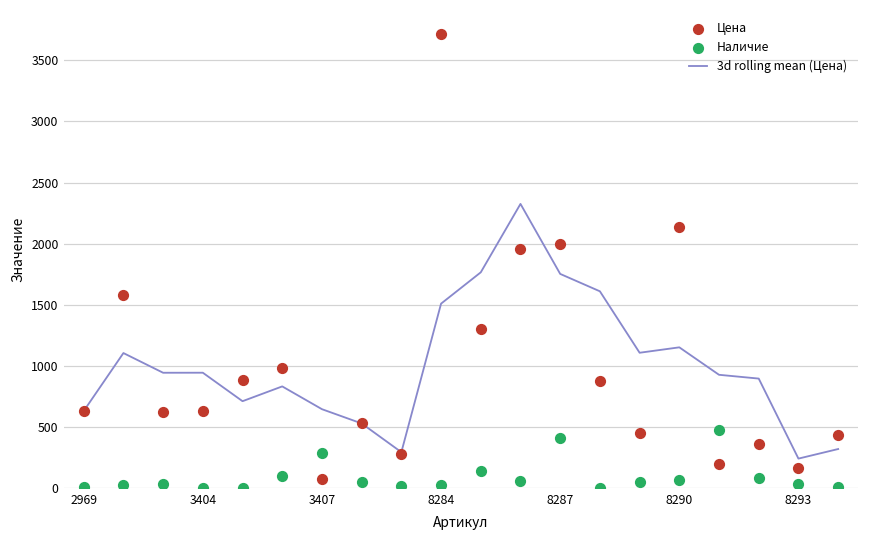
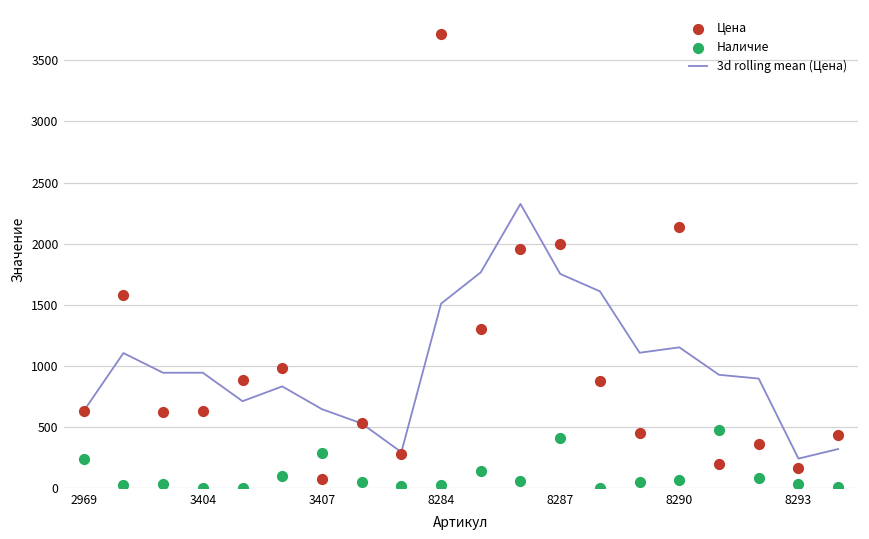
  {
    "3d rolling mean (Цена)": {
      "3404": 940,
      "3407": 650,
      "8284": 1510,
      "8287": 1750,
      "8290": 1150,
      "8293": 240
    },
    "Наличие": {
-     "2969": 10
+     "2969": 240
    }
  }
